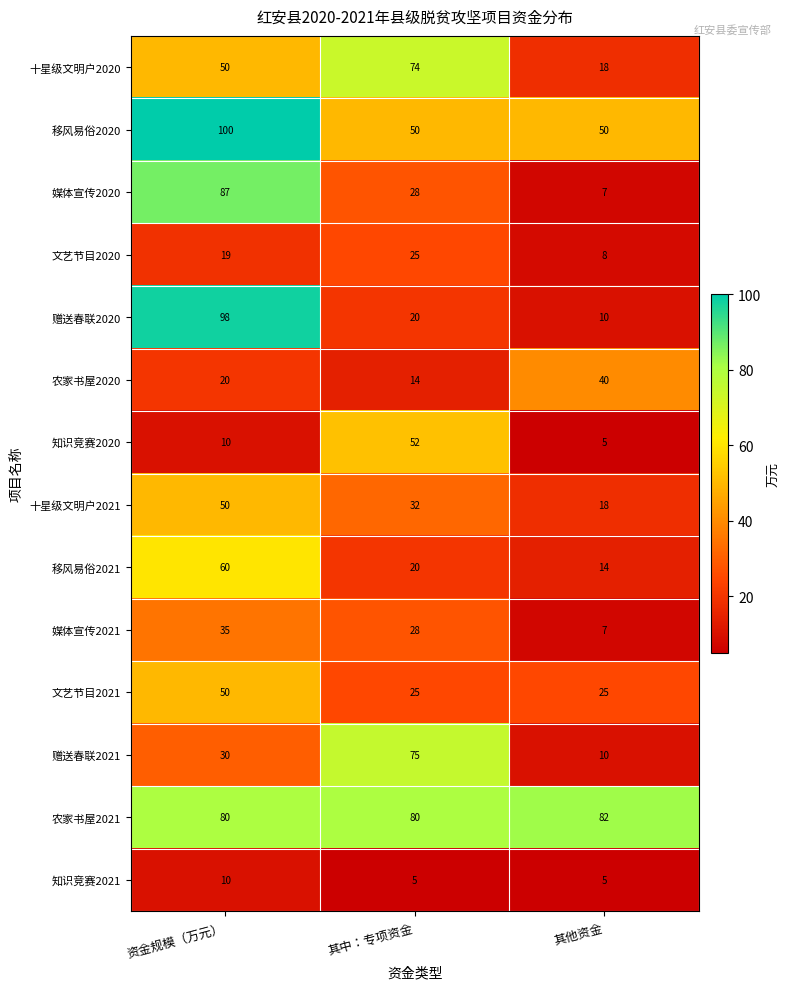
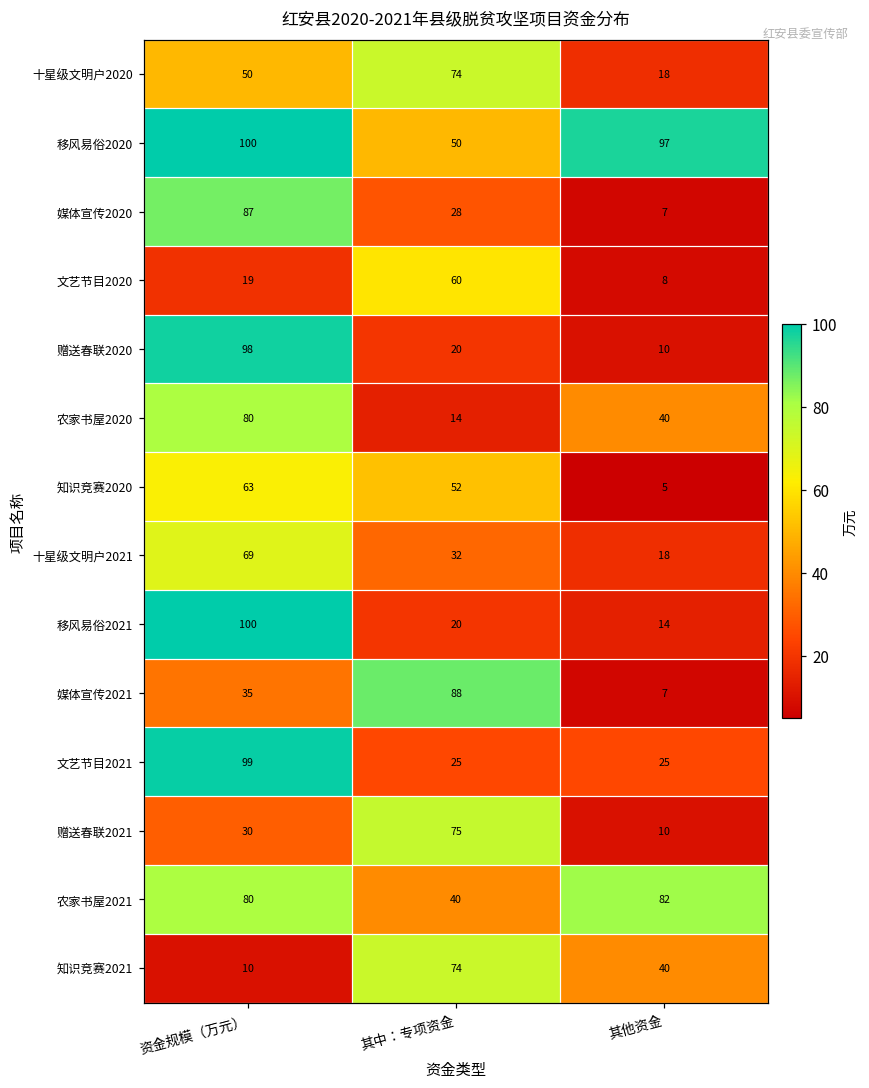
  {
    "十星级文明户2020": {
      "资金规模（万元）": 50,
      "其中：专项资金": 74,
      "其他资金": 18
    },
    "移风易俗2020": {
      "资金规模（万元）": 100,
      "其中：专项资金": 50,
-     "其他资金": 50
+     "其他资金": 97
    },
    "媒体宣传2020": {
      "资金规模（万元）": 87,
      "其中：专项资金": 28,
      "其他资金": 7
    },
    "文艺节目2020": {
      "资金规模（万元）": 19,
-     "其中：专项资金": 25,
+     "其中：专项资金": 60,
      "其他资金": 8
    },
    "赠送春联2020": {
      "资金规模（万元）": 98,
      "其中：专项资金": 20,
      "其他资金": 10
    },
    "农家书屋2020": {
-     "资金规模（万元）": 20,
+     "资金规模（万元）": 80,
      "其中：专项资金": 14,
      "其他资金": 40
    },
    "知识竞赛2020": {
-     "资金规模（万元）": 10,
+     "资金规模（万元）": 63,
      "其中：专项资金": 52,
      "其他资金": 5
    },
    "十星级文明户2021": {
-     "资金规模（万元）": 50,
+     "资金规模（万元）": 69,
      "其中：专项资金": 32,
      "其他资金": 18
    },
    "移风易俗2021": {
-     "资金规模（万元）": 60,
+     "资金规模（万元）": 100,
      "其中：专项资金": 20,
      "其他资金": 14
    },
    "媒体宣传2021": {
      "资金规模（万元）": 35,
-     "其中：专项资金": 28,
+     "其中：专项资金": 88,
      "其他资金": 7
    },
    "文艺节目2021": {
-     "资金规模（万元）": 50,
+     "资金规模（万元）": 99,
      "其中：专项资金": 25,
      "其他资金": 25
    },
    "赠送春联2021": {
      "资金规模（万元）": 30,
      "其中：专项资金": 75,
      "其他资金": 10
    },
    "农家书屋2021": {
      "资金规模（万元）": 80,
-     "其中：专项资金": 80,
+     "其中：专项资金": 40,
      "其他资金": 82
    },
    "知识竞赛2021": {
      "资金规模（万元）": 10,
-     "其中：专项资金": 5,
-     "其他资金": 5
+     "其中：专项资金": 74,
+     "其他资金": 40
    }
  }
